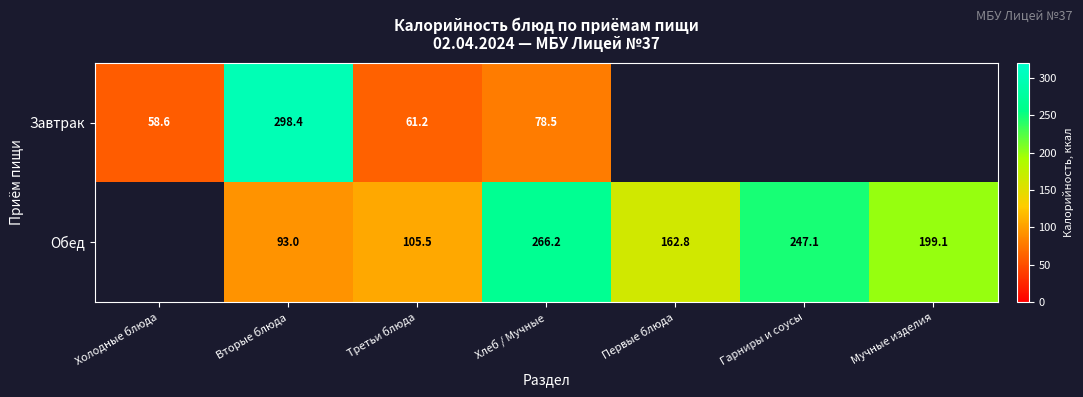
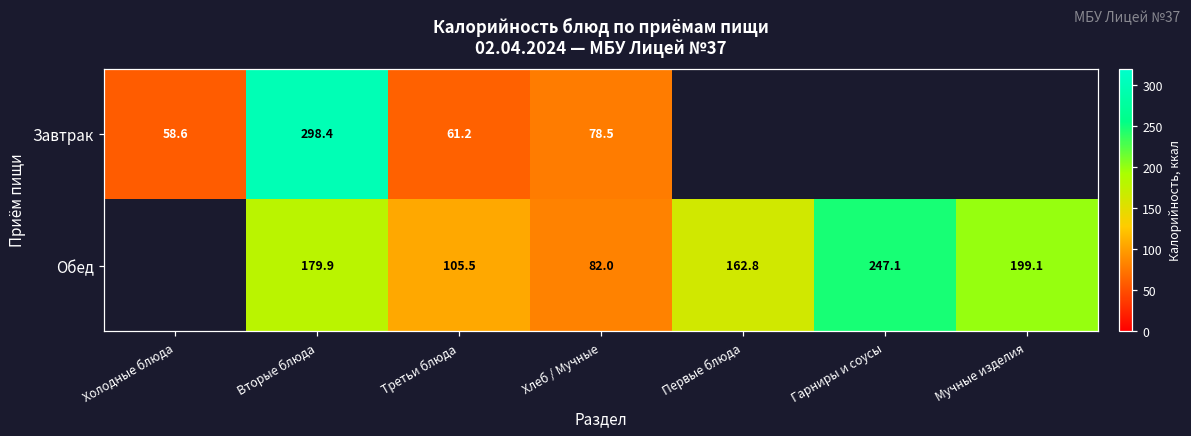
  {
    "Завтрак": {
      "Холодные блюда": 58.6,
      "Вторые блюда": 298.4,
      "Третьи блюда": 61.2,
      "Хлеб / Мучные": 78.5
    },
    "Обед": {
-     "Вторые блюда": 93.0,
+     "Вторые блюда": 179.9,
      "Третьи блюда": 105.5,
-     "Хлеб / Мучные": 266.2,
+     "Хлеб / Мучные": 82.0,
      "Первые блюда": 162.8,
      "Гарниры и соусы": 247.1,
      "Мучные изделия": 199.1
    }
  }
